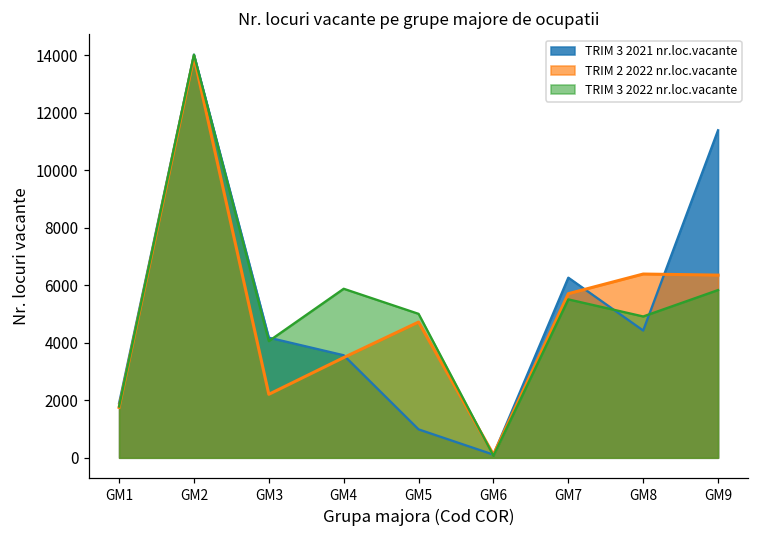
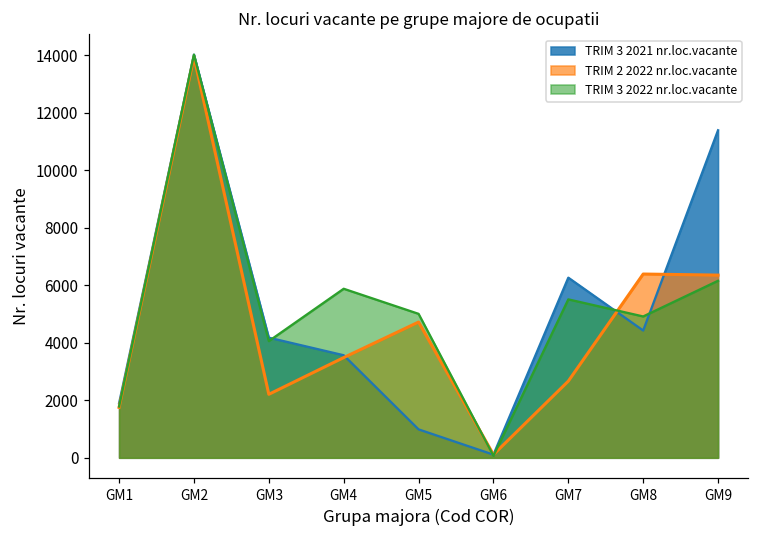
  {
    "TRIM 3 2021 nr.loc.vacante": {
      "GM1": 1900,
      "GM3": 4200,
      "GM5": 1000,
      "GM7": 6300,
      "GM8": 4400,
      "GM9": 11400
    },
    "TRIM 2 2022 nr.loc.vacante": {
      "GM3": 2200,
      "GM5": 4700,
-     "GM7": 5700,
+     "GM7": 2700,
      "GM8": 6400,
      "GM9": 6400
    },
    "TRIM 3 2022 nr.loc.vacante": {
      "GM3": 4100,
      "GM4": 5900,
      "GM5": 5000,
      "GM7": 5500,
      "GM8": 4900,
-     "GM9": 5800
+     "GM9": 6200
    }
  }
